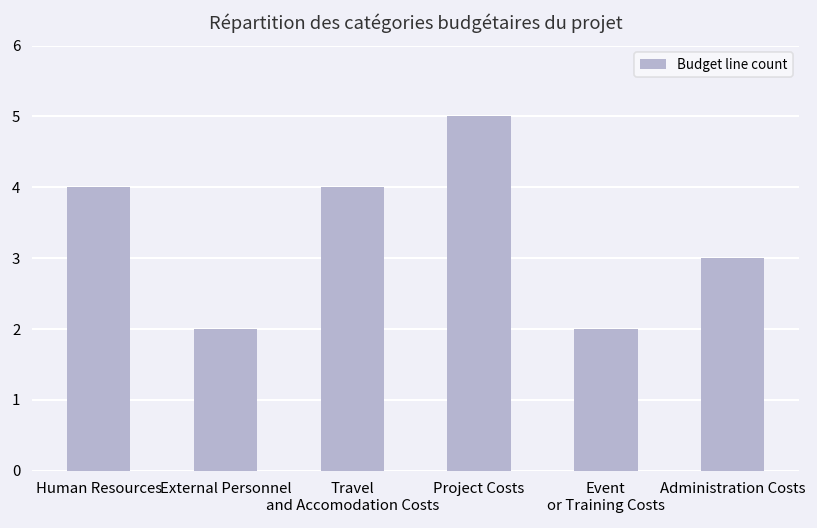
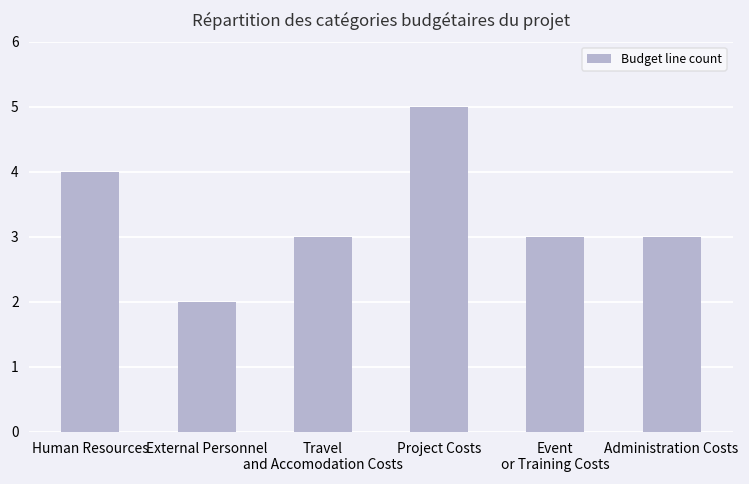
  {
    "Human Resources": 4,
-   "Travel and Accomodation Costs": 4,
+   "Travel and Accomodation Costs": 3,
    "Project Costs": 5,
-   "Event or Training Costs": 2,
+   "Event or Training Costs": 3,
    "Administration Costs": 3
  }
